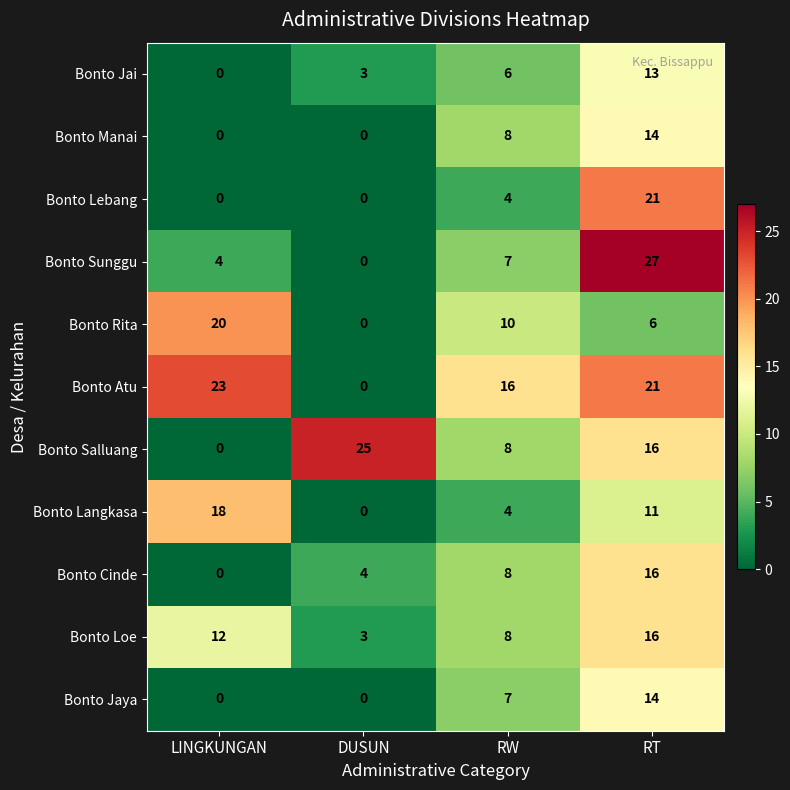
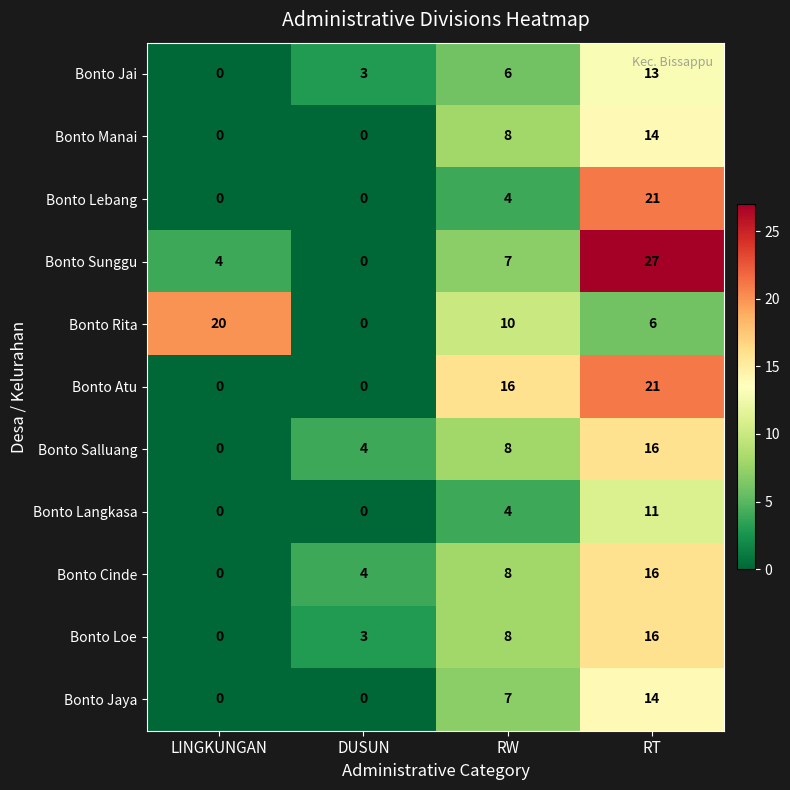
  {
    "Bonto Jai": {
      "LINGKUNGAN": 0,
      "DUSUN": 3,
      "RW": 6
    },
    "Bonto Manai": {
      "LINGKUNGAN": 0,
      "DUSUN": 0,
      "RW": 8,
      "RT": 14
    },
    "Bonto Lebang": {
      "LINGKUNGAN": 0,
      "DUSUN": 0,
      "RW": 4,
      "RT": 21
    },
    "Bonto Sunggu": {
      "LINGKUNGAN": 4,
      "DUSUN": 0,
      "RW": 7,
      "RT": 27
    },
    "Bonto Rita": {
      "LINGKUNGAN": 20,
      "DUSUN": 0,
      "RW": 10,
      "RT": 6
    },
    "Bonto Atu": {
-     "LINGKUNGAN": 23,
+     "LINGKUNGAN": 0,
      "DUSUN": 0,
      "RW": 16,
      "RT": 21
    },
    "Bonto Salluang": {
      "LINGKUNGAN": 0,
-     "DUSUN": 25,
+     "DUSUN": 4,
      "RW": 8,
      "RT": 16
    },
    "Bonto Langkasa": {
-     "LINGKUNGAN": 18,
+     "LINGKUNGAN": 0,
      "DUSUN": 0,
      "RW": 4,
      "RT": 11
    },
    "Bonto Cinde": {
      "LINGKUNGAN": 0,
      "DUSUN": 4,
      "RW": 8,
      "RT": 16
    },
    "Bonto Loe": {
-     "LINGKUNGAN": 12,
+     "LINGKUNGAN": 0,
      "DUSUN": 3,
      "RW": 8,
      "RT": 16
    },
    "Bonto Jaya": {
      "LINGKUNGAN": 0,
      "DUSUN": 0,
      "RW": 7,
      "RT": 14
    }
  }
